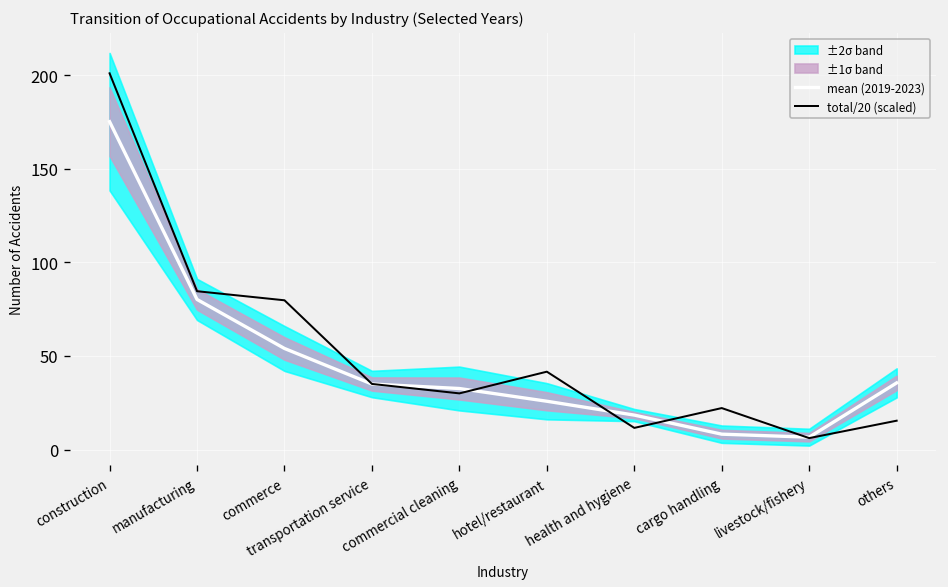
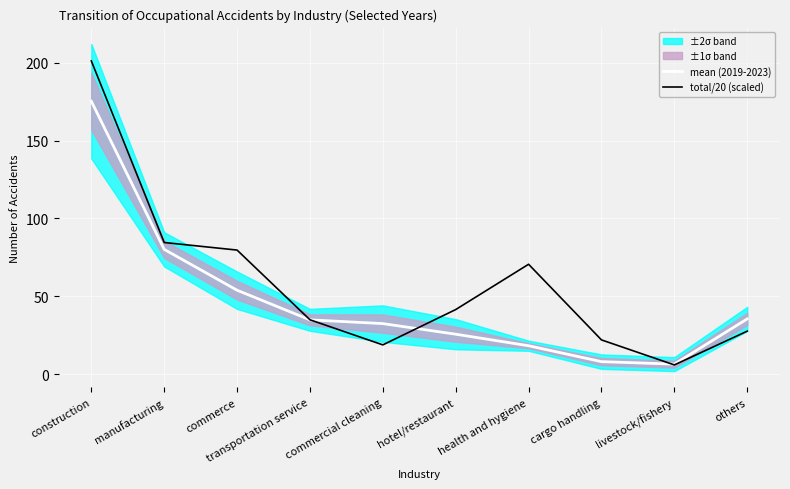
  {
    "mean (2019-2023)": {
      "construction": 175,
      "manufacturing": 80,
      "commerce": 54,
      "commercial cleaning": 33,
      "hotel/restaurant": 26,
      "cargo handling": 8,
      "others": 36
    },
    "total/20 (scaled)": {
      "construction": 201,
      "commerce": 80,
-     "commercial cleaning": 30,
+     "commercial cleaning": 19,
      "hotel/restaurant": 42,
-     "health and hygiene": 12,
+     "health and hygiene": 71,
      "cargo handling": 22,
-     "others": 15
+     "others": 28
    }
  }
